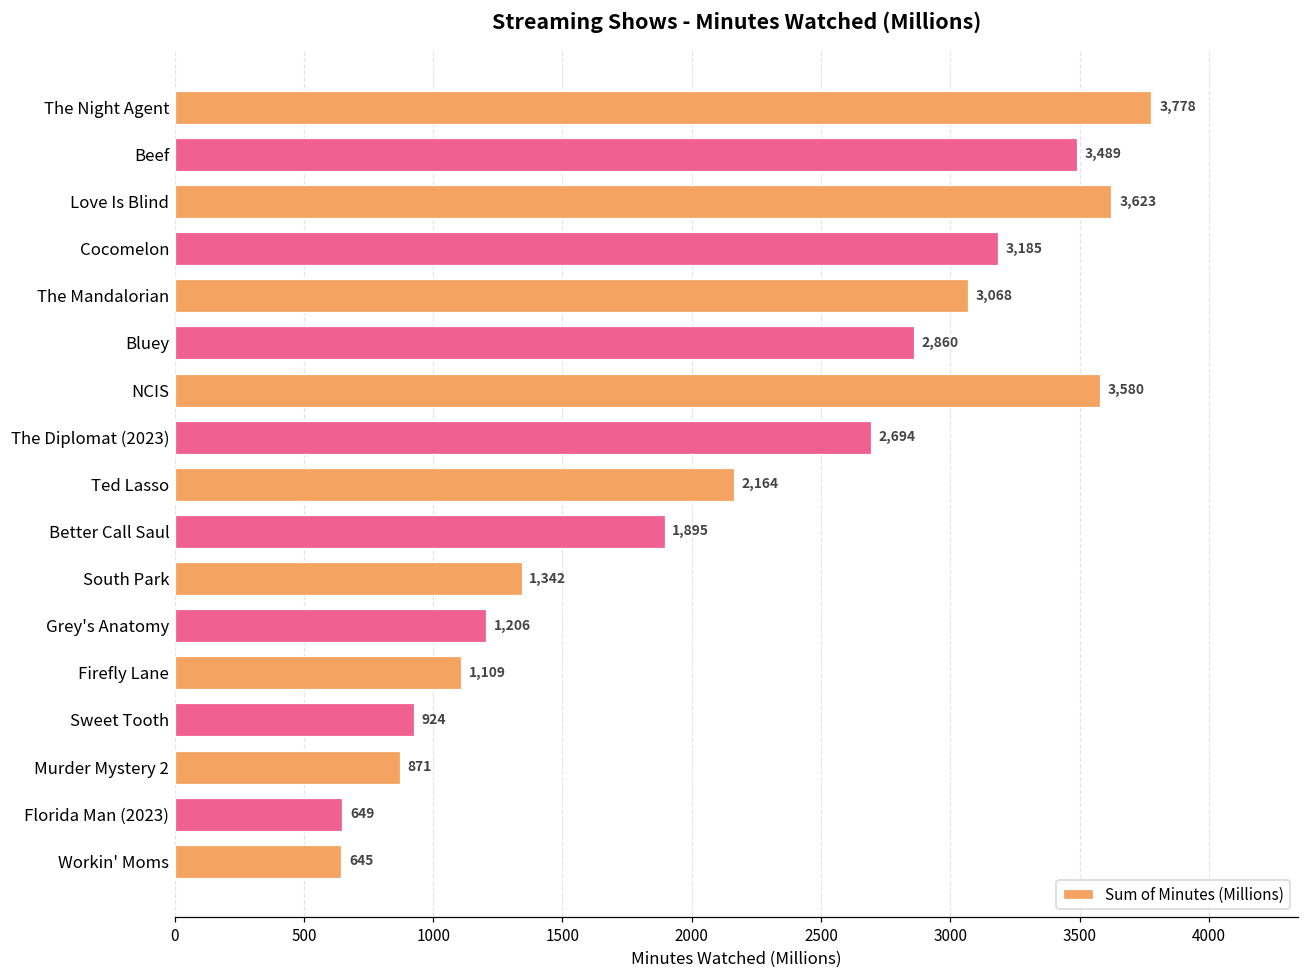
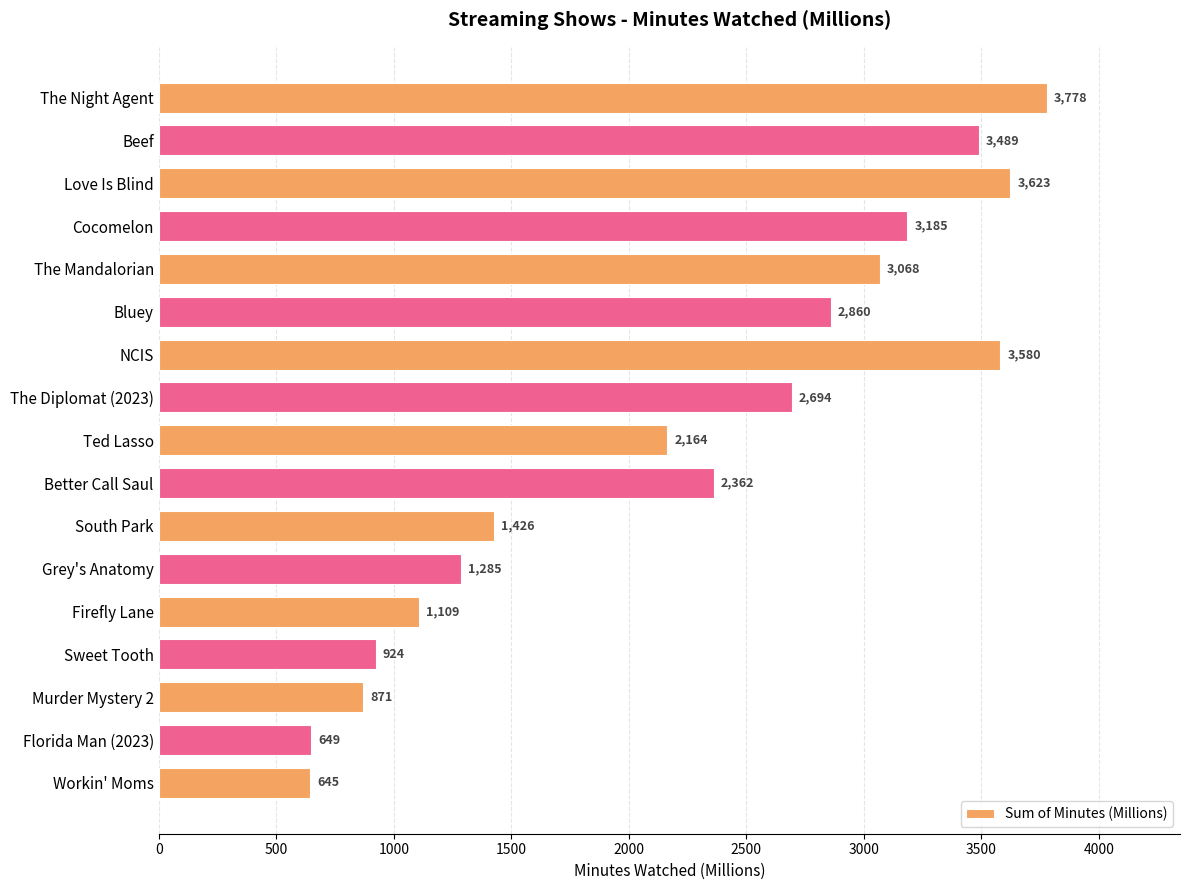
  {
    "The Night Agent": "3,778",
    "Beef": "3,489",
    "Love Is Blind": "3,623",
    "Cocomelon": "3,185",
    "The Mandalorian": "3,068",
    "Bluey": "2,860",
    "NCIS": "3,580",
    "The Diplomat (2023)": "2,694",
    "Ted Lasso": "2,164",
-   "Better Call Saul": "1,895",
-   "South Park": "1,342",
-   "Grey's Anatomy": "1,206",
+   "Better Call Saul": "2,362",
+   "South Park": "1,426",
+   "Grey's Anatomy": "1,285",
    "Firefly Lane": "1,109",
    "Sweet Tooth": "924",
    "Murder Mystery 2": "871",
    "Florida Man (2023)": "649",
    "Workin' Moms": "645"
  }
